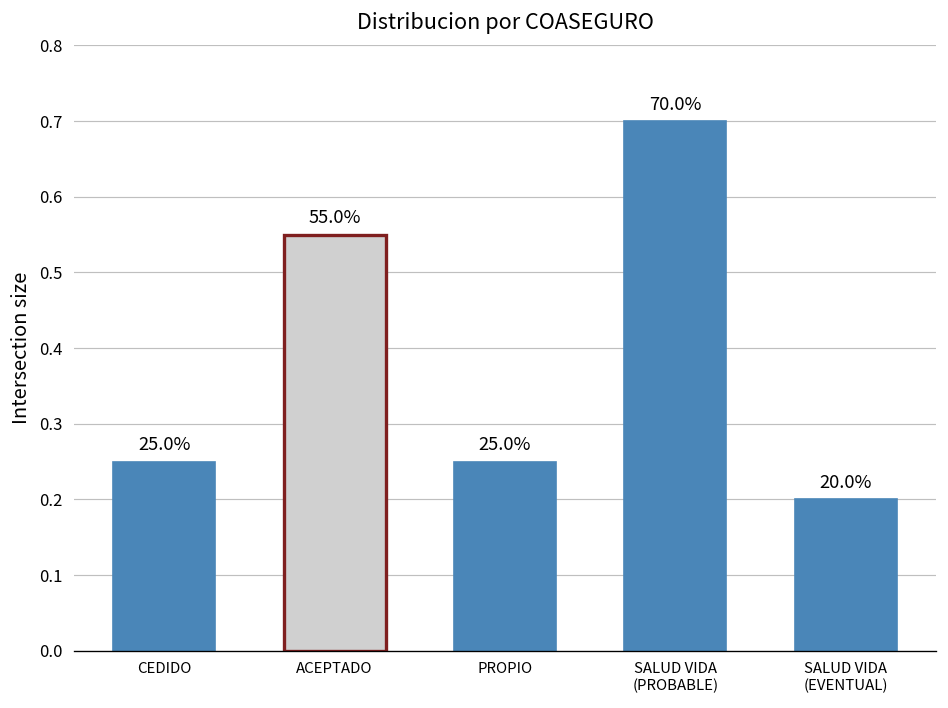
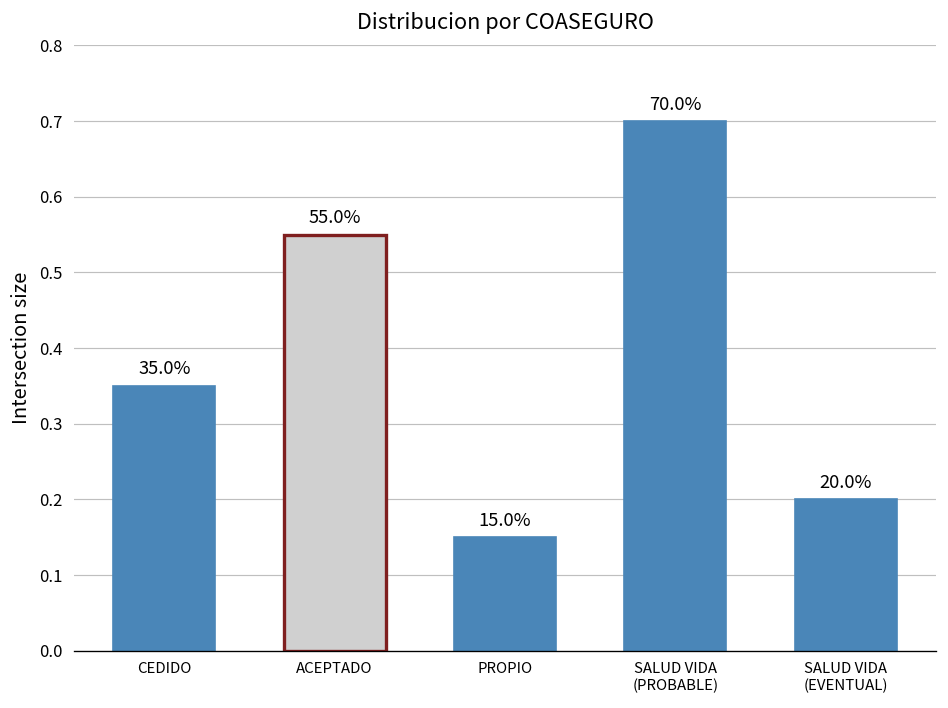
  {
-   "CEDIDO": "25.0%",
+   "CEDIDO": "35.0%",
    "ACEPTADO": "55.0%",
-   "PROPIO": "25.0%",
+   "PROPIO": "15.0%",
    "SALUD VIDA (PROBABLE)": "70.0%",
    "SALUD VIDA (EVENTUAL)": "20.0%"
  }
